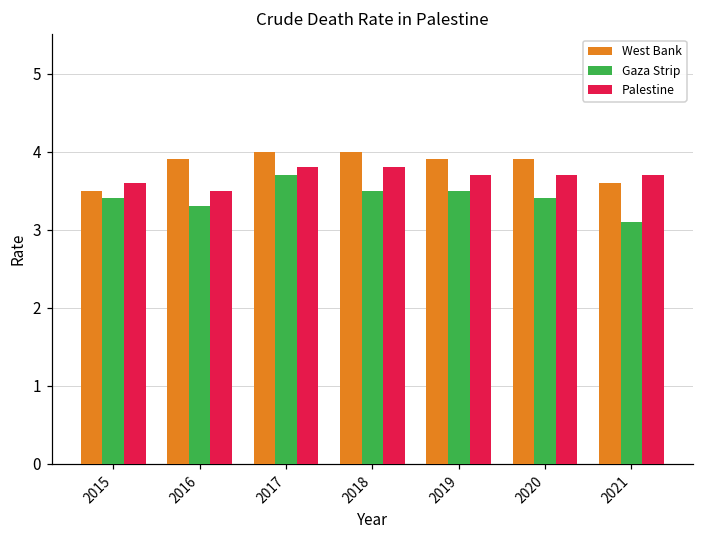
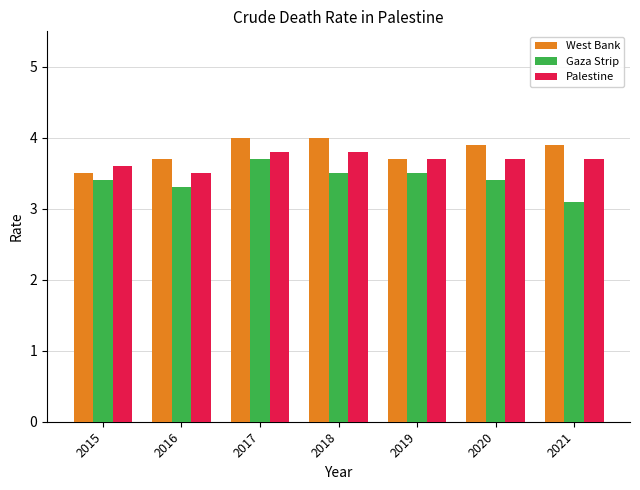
  {
    "West Bank": {
      "2015": 3.5,
-     "2016": 3.9,
+     "2016": 3.7,
      "2017": 4.0,
      "2018": 4.0,
-     "2019": 3.9,
+     "2019": 3.7,
      "2020": 3.9,
-     "2021": 3.6
+     "2021": 3.9
    },
    "Gaza Strip": {
      "2015": 3.4,
      "2016": 3.3,
      "2017": 3.7,
      "2018": 3.5,
      "2019": 3.5,
      "2020": 3.4,
      "2021": 3.1
    },
    "Palestine": {
      "2015": 3.6,
      "2016": 3.5,
      "2017": 3.8,
      "2018": 3.8,
      "2019": 3.7,
      "2020": 3.7,
      "2021": 3.7
    }
  }
